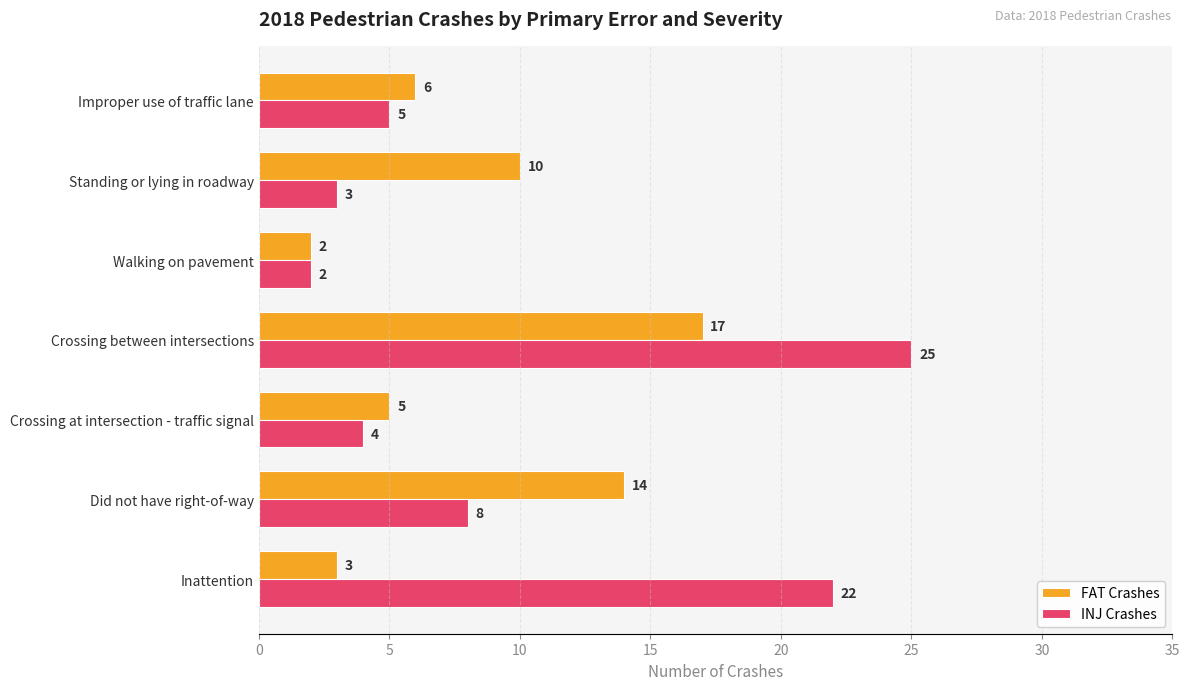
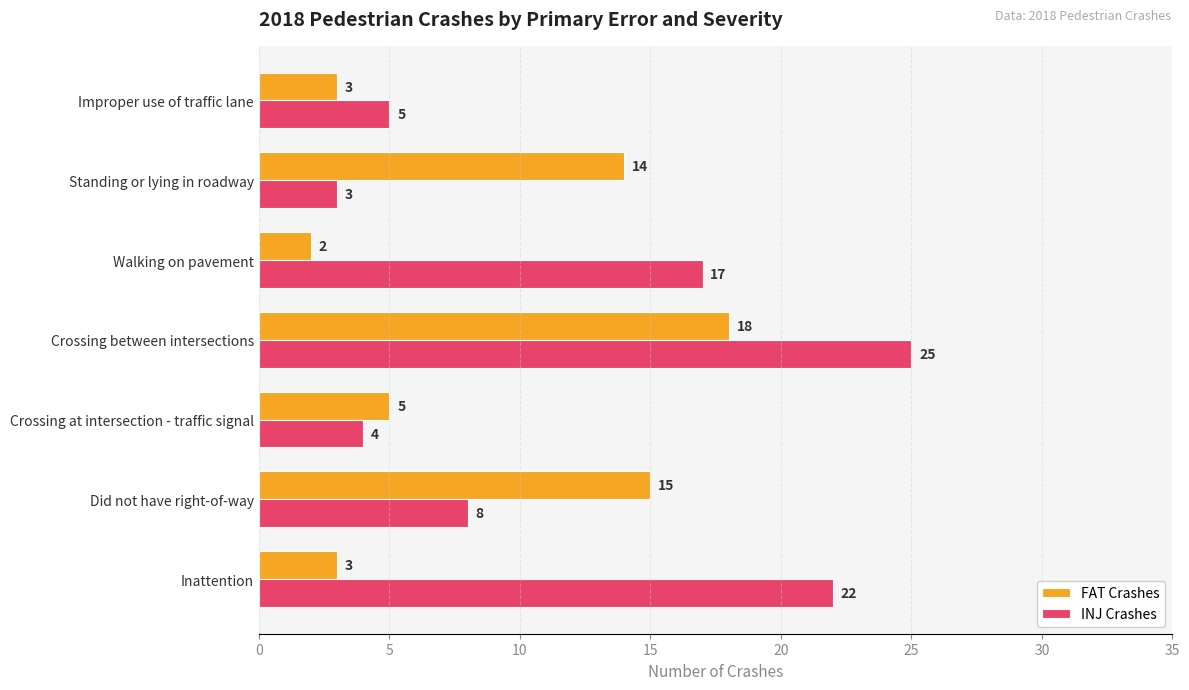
  {
    "FAT Crashes": {
-     "Improper use of traffic lane": 6,
-     "Standing or lying in roadway": 10,
+     "Improper use of traffic lane": 3,
+     "Standing or lying in roadway": 14,
      "Walking on pavement": 2,
-     "Crossing between intersections": 17,
+     "Crossing between intersections": 18,
      "Crossing at intersection - traffic signal": 5,
-     "Did not have right-of-way": 14,
+     "Did not have right-of-way": 15,
      "Inattention": 3
    },
    "INJ Crashes": {
      "Improper use of traffic lane": 5,
      "Standing or lying in roadway": 3,
-     "Walking on pavement": 2,
+     "Walking on pavement": 17,
      "Crossing between intersections": 25,
      "Crossing at intersection - traffic signal": 4,
      "Did not have right-of-way": 8,
      "Inattention": 22
    }
  }
